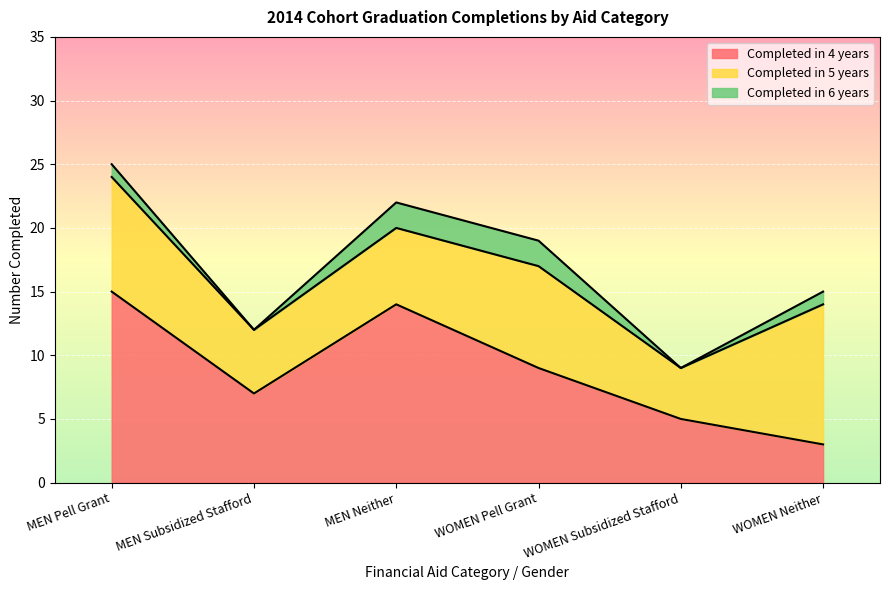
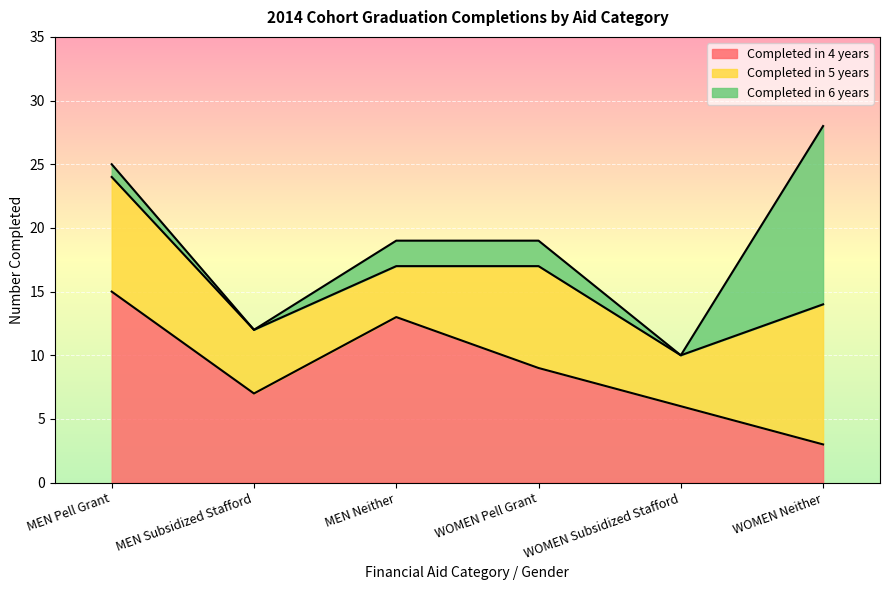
  {
    "Completed in 4 years": {
      "MEN Pell Grant": 15,
      "MEN Subsidized Stafford": 7,
-     "MEN Neither": 14,
+     "MEN Neither": 13,
      "WOMEN Pell Grant": 9,
-     "WOMEN Subsidized Stafford": 5,
+     "WOMEN Subsidized Stafford": 6,
      "WOMEN Neither": 3
    },
    "Completed in 5 years": {
      "MEN Pell Grant": 9,
-     "MEN Neither": 6,
+     "MEN Neither": 4,
      "WOMEN Pell Grant": 8,
      "WOMEN Neither": 11
    },
    "Completed in 6 years": {
      "MEN Pell Grant": 1,
      "MEN Neither": 2,
      "WOMEN Pell Grant": 2,
-     "WOMEN Neither": 1
+     "WOMEN Neither": 14
    }
  }
